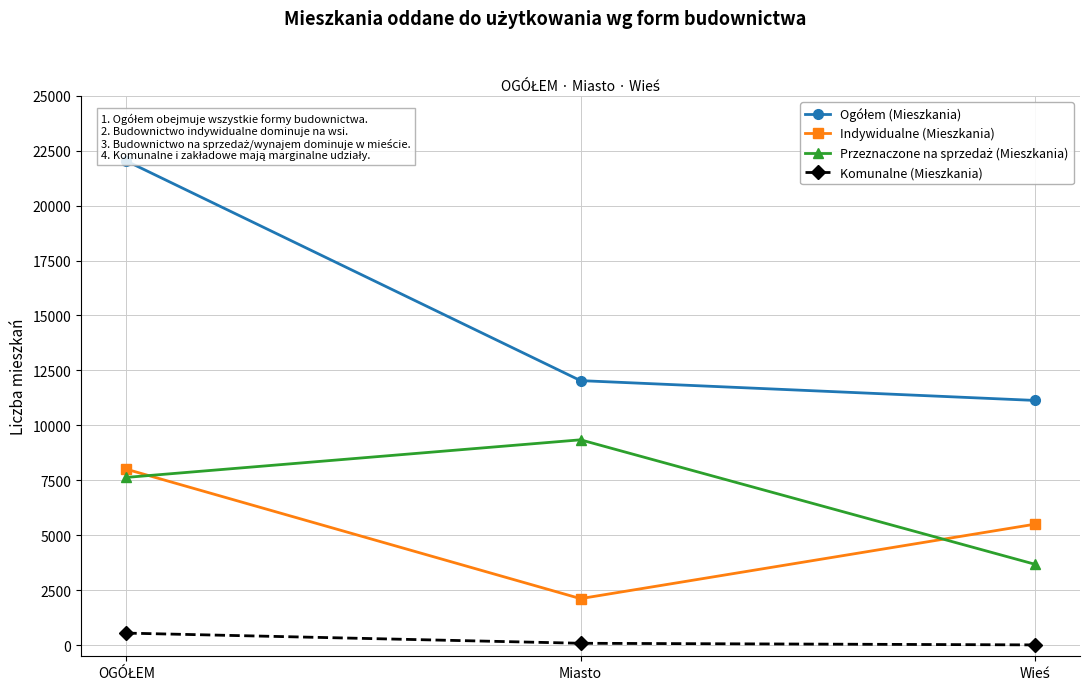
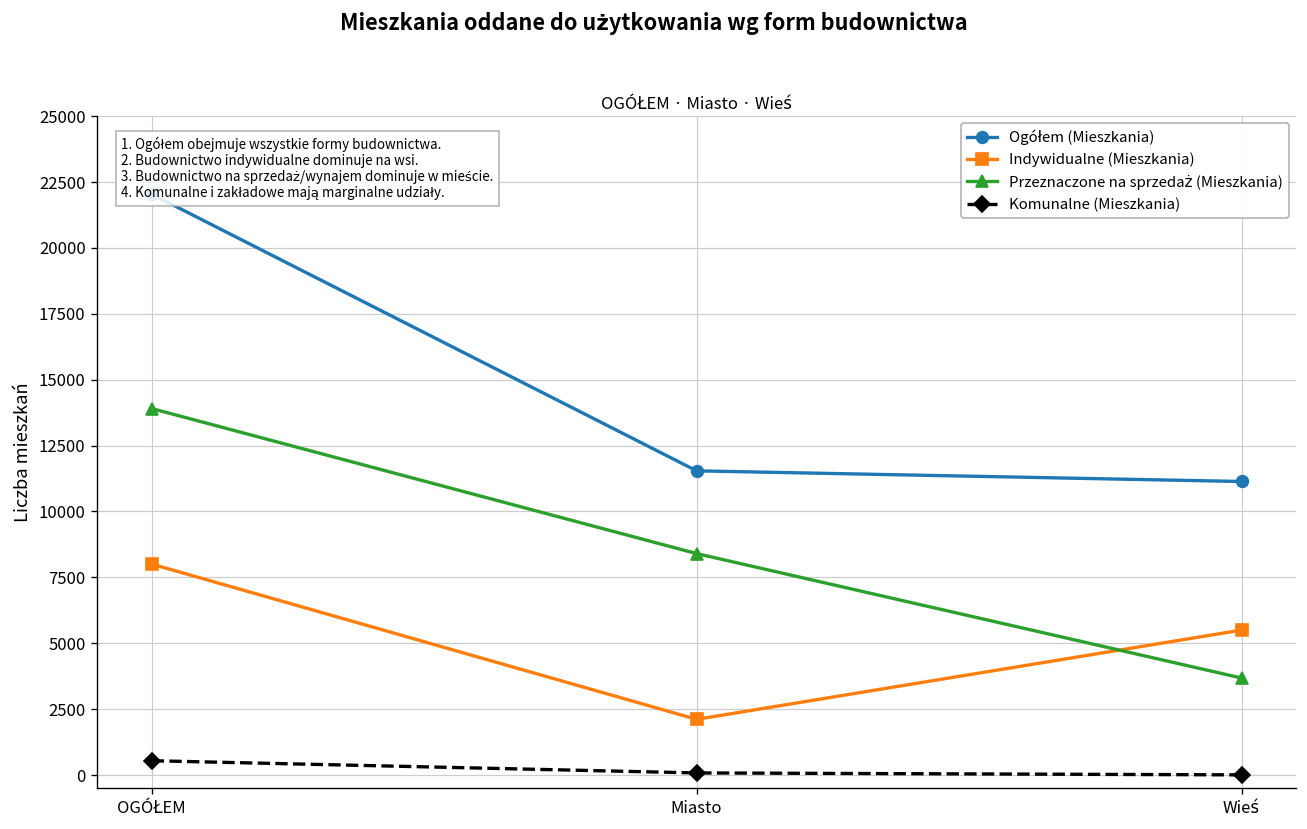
  {
    "Ogółem (Mieszkania)": {
-     "Miasto": 12000,
+     "Miasto": 11500,
      "Wieś": 11100
    },
    "Indywidualne (Mieszkania)": {
      "OGÓŁEM": 8000,
      "Miasto": 2100,
      "Wieś": 5500
    },
    "Przeznaczone na sprzedaż (Mieszkania)": {
-     "OGÓŁEM": 7600,
-     "Miasto": 9300,
+     "OGÓŁEM": 13900,
+     "Miasto": 8400,
      "Wieś": 3700
    },
    "Komunalne (Mieszkania)": {
      "OGÓŁEM": 500,
      "Miasto": 100,
      "Wieś": 0
    }
  }
